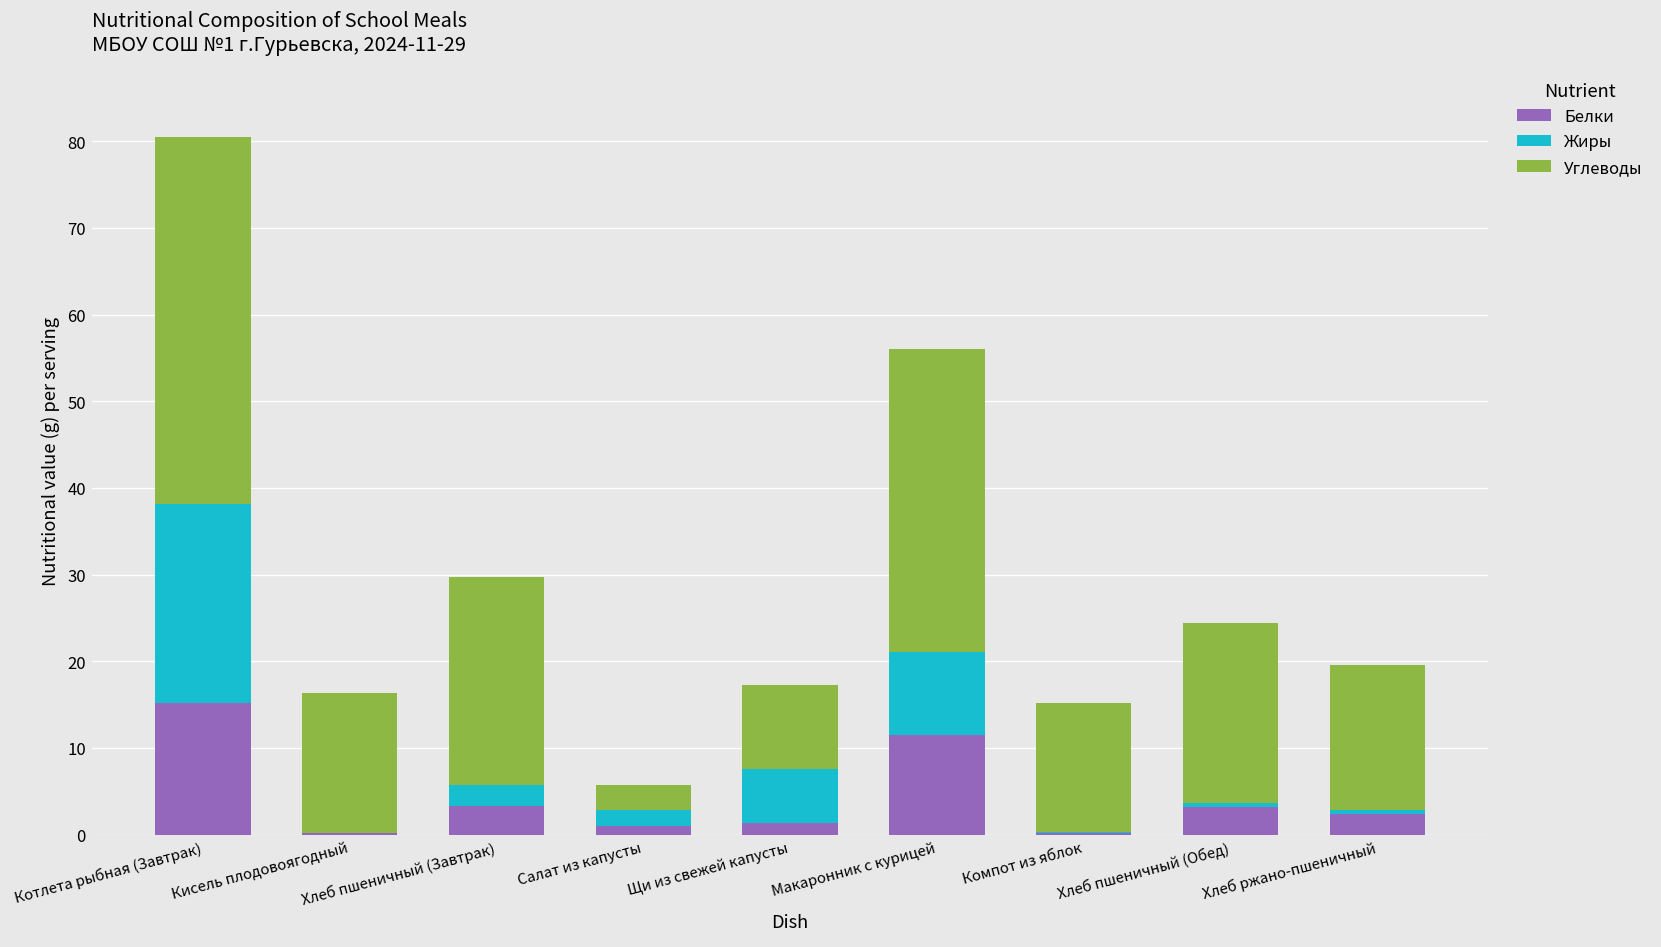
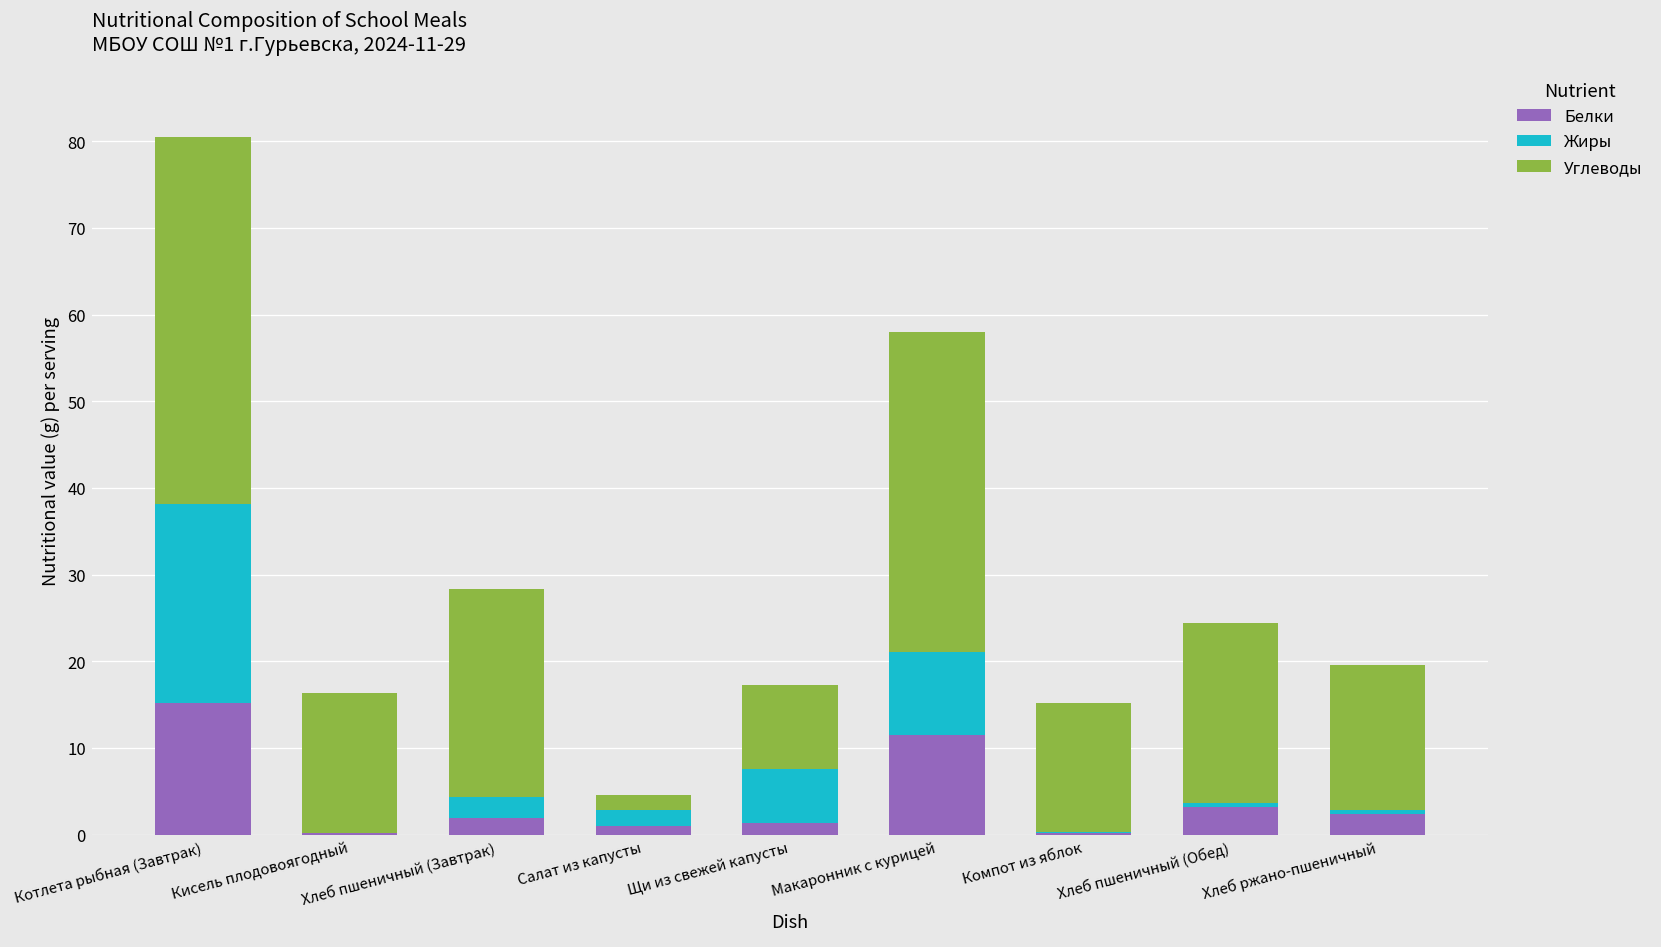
  {
    "Белки": {
      "Котлета рыбная (Завтрак)": 15,
-     "Хлеб пшеничный (Завтрак)": 3,
+     "Хлеб пшеничный (Завтрак)": 2,
      "Салат из капусты": 1,
      "Щи из свежей капусты": 1,
      "Макаронник с курицей": 12,
      "Хлеб пшеничный (Обед)": 3,
      "Хлеб ржано-пшеничный": 2
    },
    "Жиры": {
      "Котлета рыбная (Завтрак)": 23,
      "Кисель плодовоягодный": 0,
      "Хлеб пшеничный (Завтрак)": 2,
      "Салат из капусты": 2,
      "Щи из свежей капусты": 6,
      "Макаронник с курицей": 10,
      "Хлеб пшеничный (Обед)": 0,
      "Хлеб ржано-пшеничный": 0
    },
    "Углеводы": {
      "Котлета рыбная (Завтрак)": 42,
      "Кисель плодовоягодный": 16,
      "Хлеб пшеничный (Завтрак)": 24,
-     "Салат из капусты": 3,
+     "Салат из капусты": 2,
      "Щи из свежей капусты": 10,
-     "Макаронник с курицей": 35,
+     "Макаронник с курицей": 37,
      "Компот из яблок": 15,
      "Хлеб пшеничный (Обед)": 21,
      "Хлеб ржано-пшеничный": 17
    }
  }
